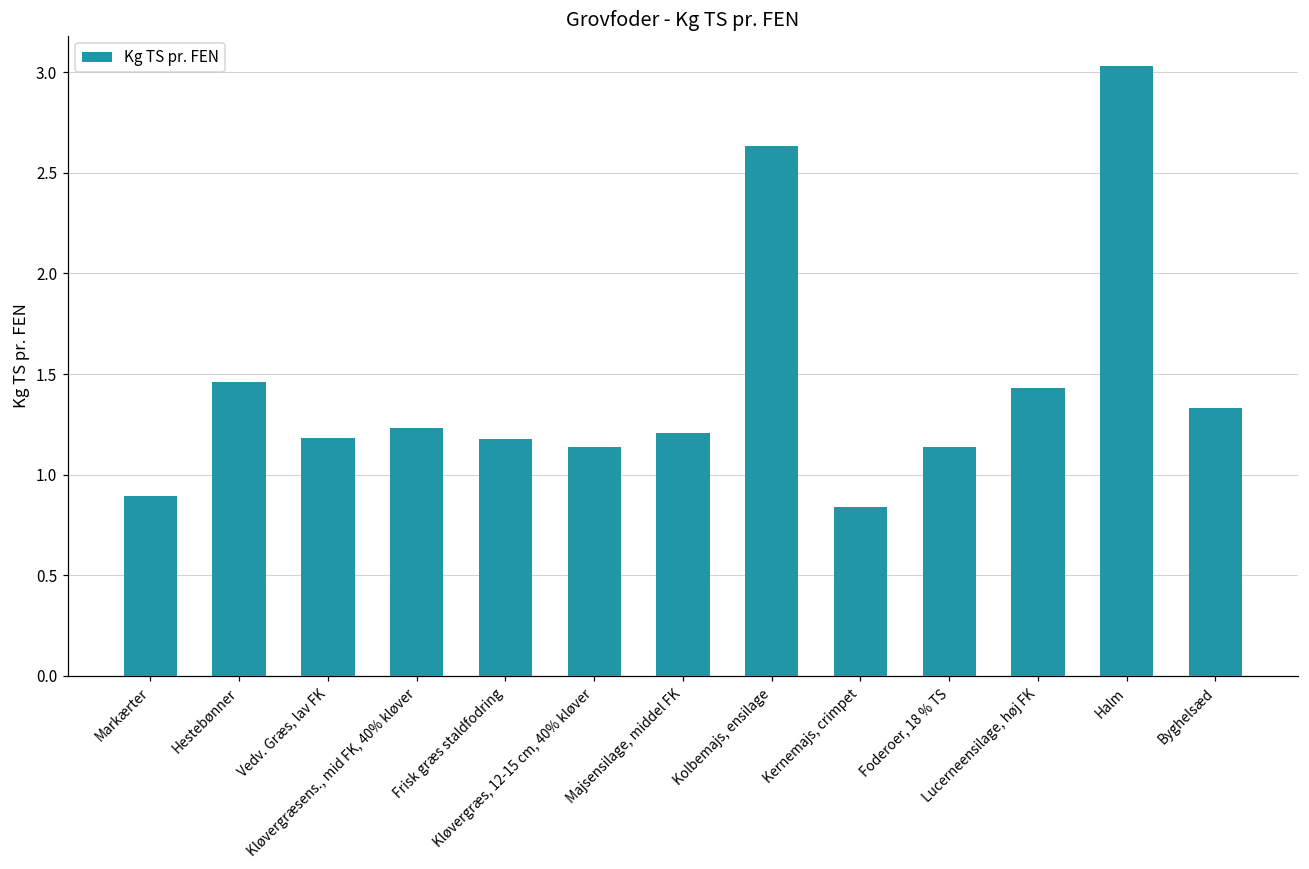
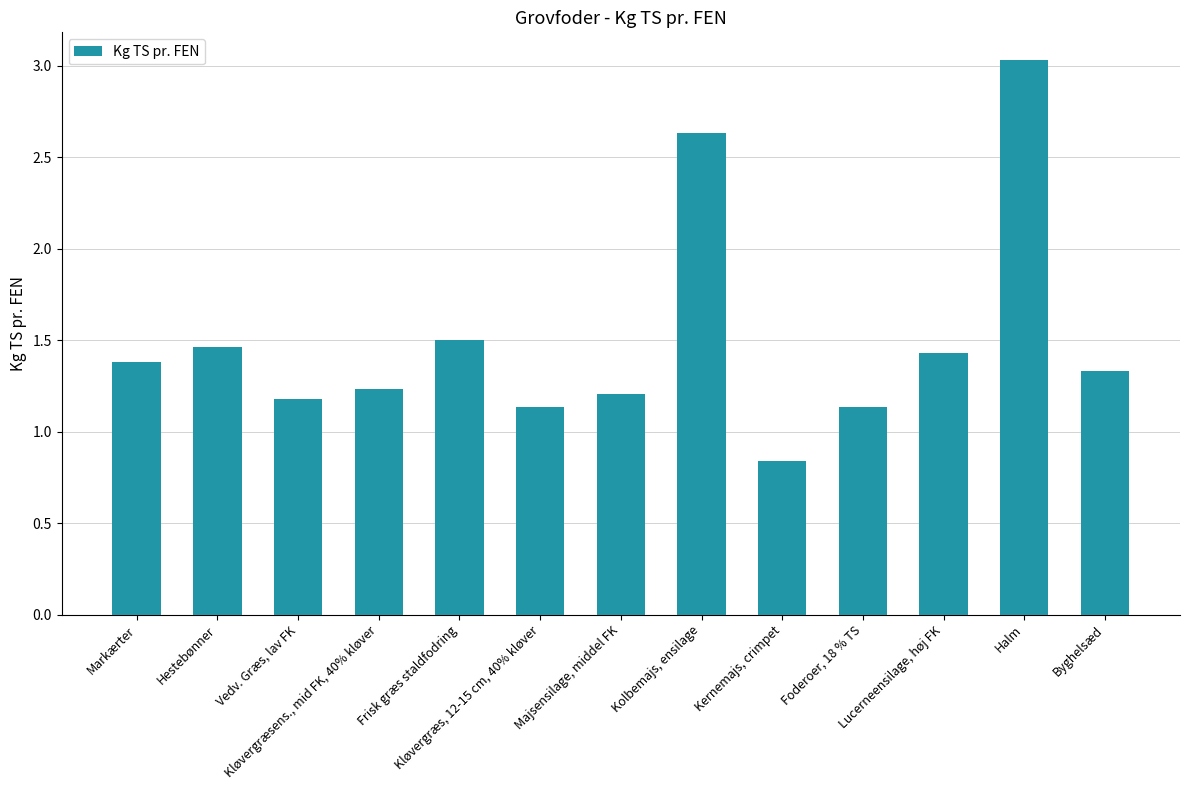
  {
-   "Markærter": 0.89,
+   "Markærter": 1.38,
    "Hestebønner": 1.46,
    "Vedv. Græs, lav FK": 1.18,
    "Kløvergræsens., mid FK, 40% kløver": 1.23,
-   "Frisk græs staldfodring": 1.18,
+   "Frisk græs staldfodring": 1.50,
    "Kløvergræs, 12-15 cm, 40% kløver": 1.14,
    "Majsensilage, middel FK": 1.20,
    "Kolbemajs, ensilage": 2.63,
    "Kernemajs, crimpet": 0.84,
    "Foderoer, 18 % TS": 1.14,
    "Lucerneensilage, høj FK": 1.43,
    "Halm": 3.03,
    "Byghelsæd": 1.33
  }
